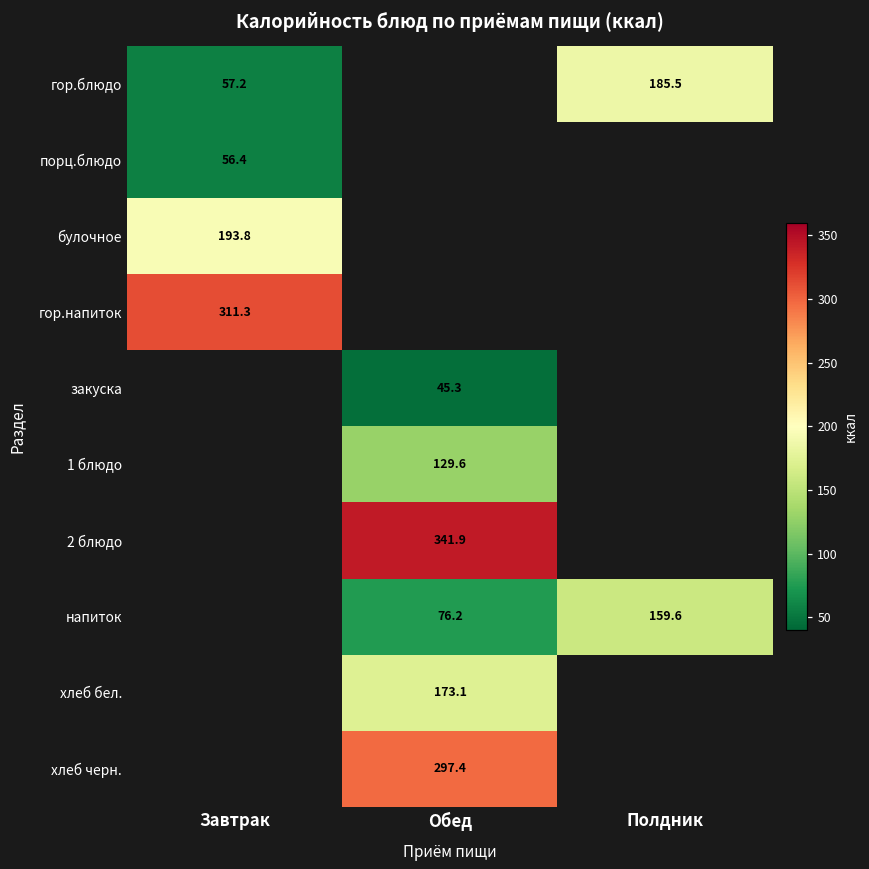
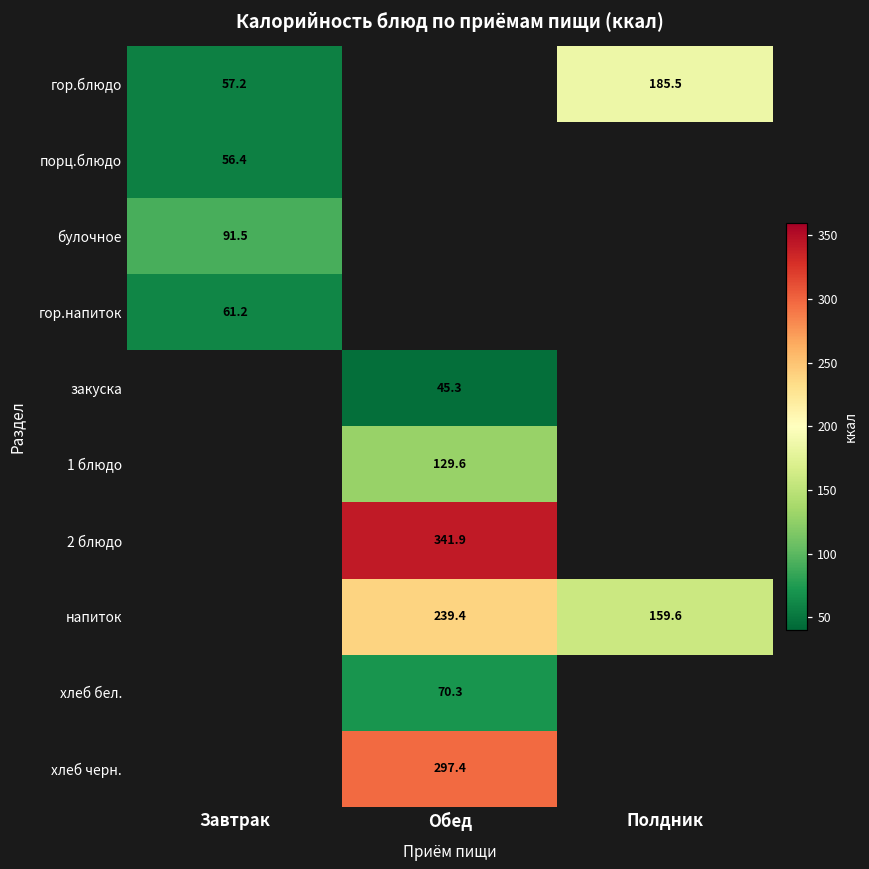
  {
    "гор.блюдо": {
      "Завтрак": 57.2,
      "Полдник": 185.5
    },
    "порц.блюдо": {
      "Завтрак": 56.4
    },
    "булочное": {
-     "Завтрак": 193.8
+     "Завтрак": 91.5
    },
    "гор.напиток": {
-     "Завтрак": 311.3
+     "Завтрак": 61.2
    },
    "закуска": {
      "Обед": 45.3
    },
    "1 блюдо": {
      "Обед": 129.6
    },
    "2 блюдо": {
      "Обед": 341.9
    },
    "напиток": {
-     "Обед": 76.2,
+     "Обед": 239.4,
      "Полдник": 159.6
    },
    "хлеб бел.": {
-     "Обед": 173.1
+     "Обед": 70.3
    },
    "хлеб черн.": {
      "Обед": 297.4
    }
  }
